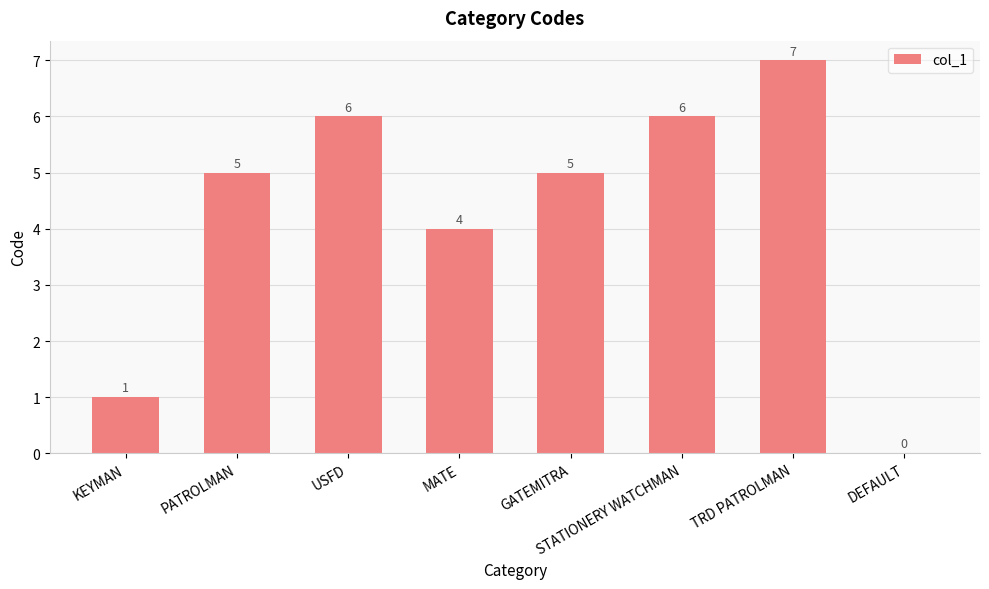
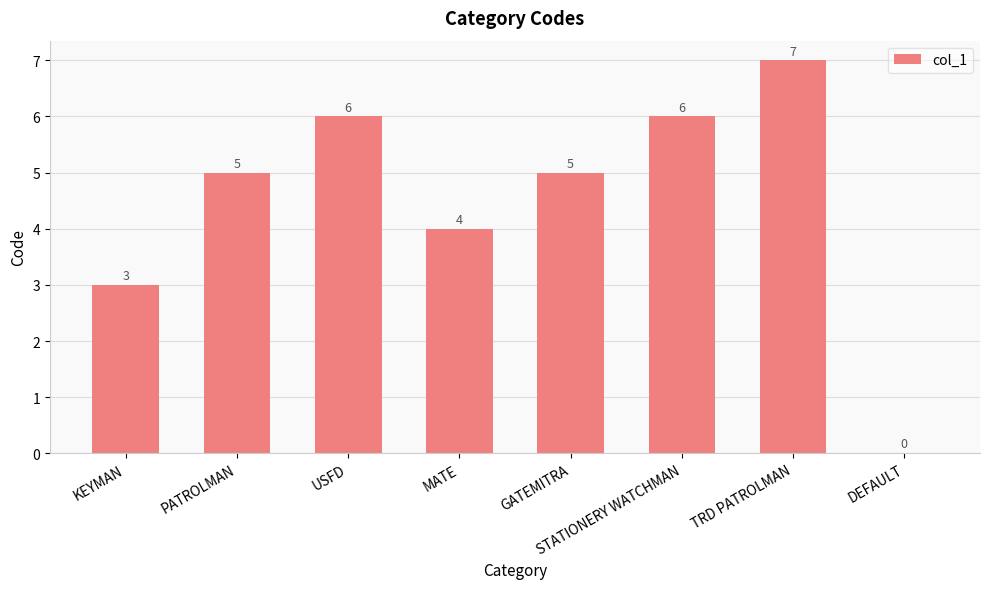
  {
-   "KEYMAN": 1,
+   "KEYMAN": 3,
    "PATROLMAN": 5,
    "USFD": 6,
    "MATE": 4,
    "GATEMITRA": 5,
    "STATIONERY WATCHMAN": 6,
    "TRD PATROLMAN": 7,
    "DEFAULT": 0
  }
